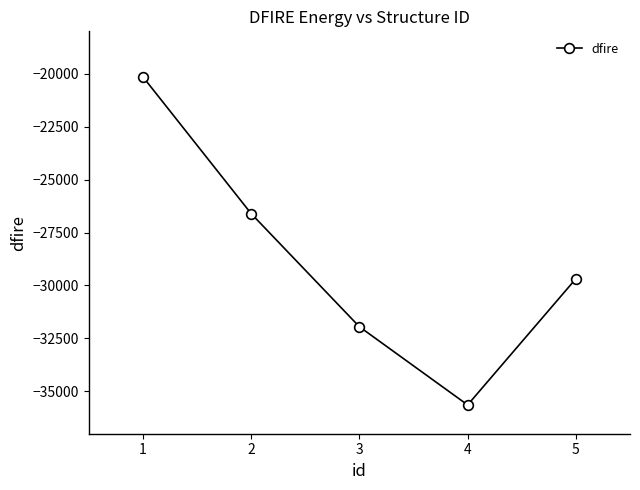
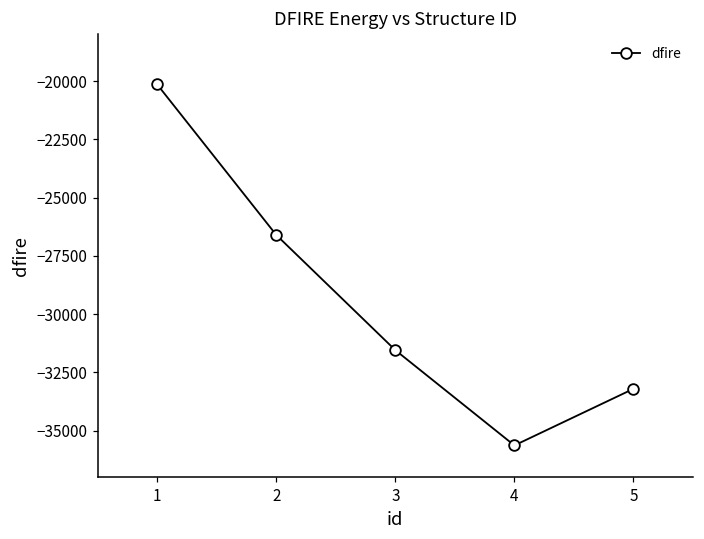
  {
    "1": -20100,
    "2": -26600,
-   "3": -31900,
+   "3": -31600,
    "4": -35600,
-   "5": -29700
+   "5": -33200
  }
